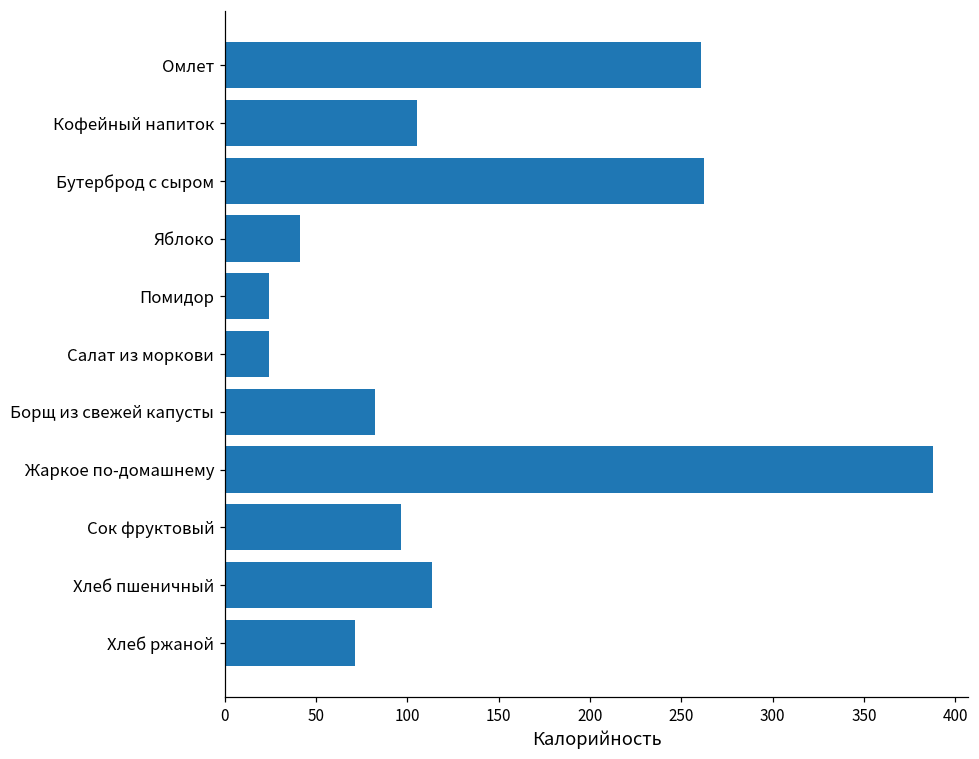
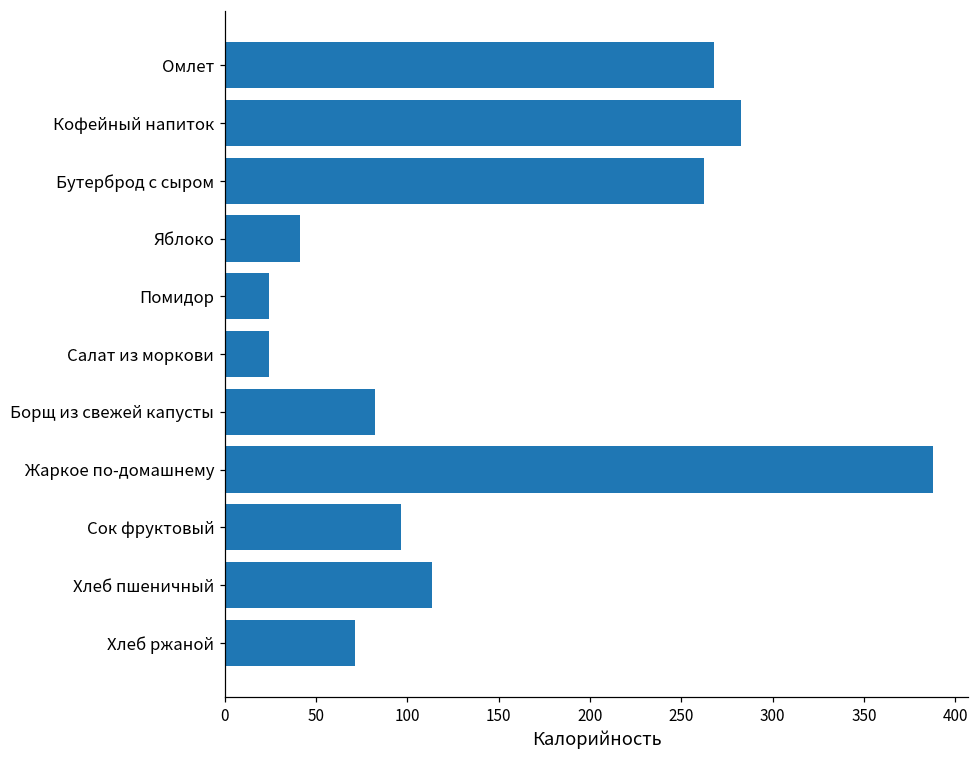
  {
-   "Омлет": 261,
-   "Кофейный напиток": 105,
+   "Омлет": 268,
+   "Кофейный напиток": 283,
    "Бутерброд с сыром": 263,
    "Яблоко": 41,
    "Помидор": 24,
    "Салат из моркови": 24,
    "Борщ из свежей капусты": 82,
    "Жаркое по-домашнему": 388,
    "Сок фруктовый": 97,
    "Хлеб пшеничный": 113,
    "Хлеб ржаной": 71
  }
